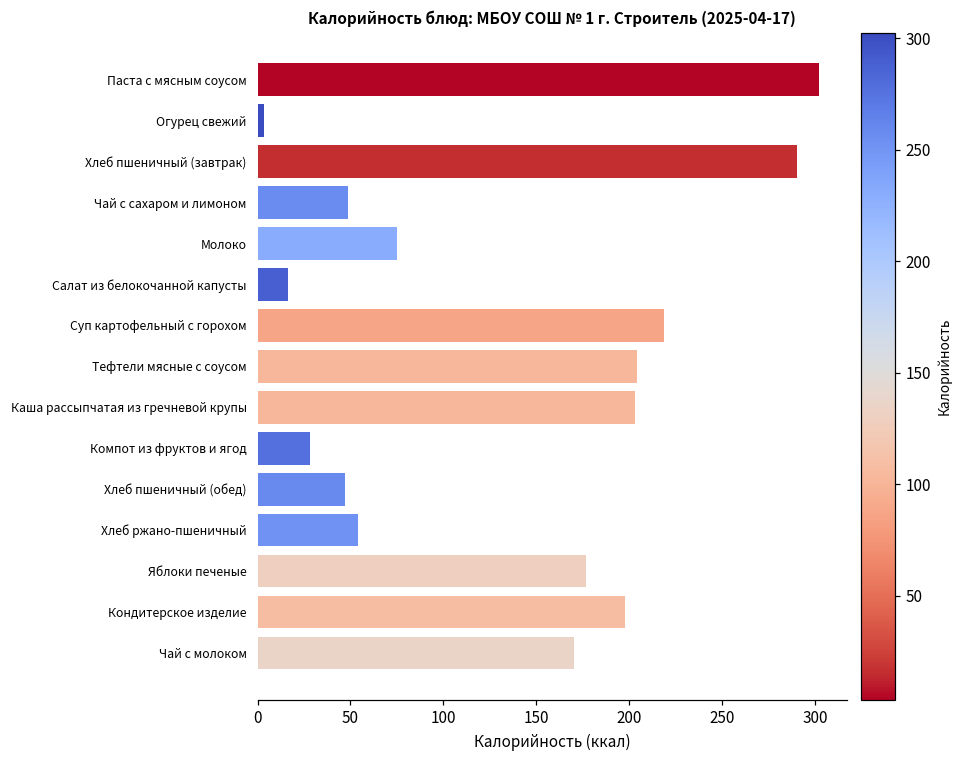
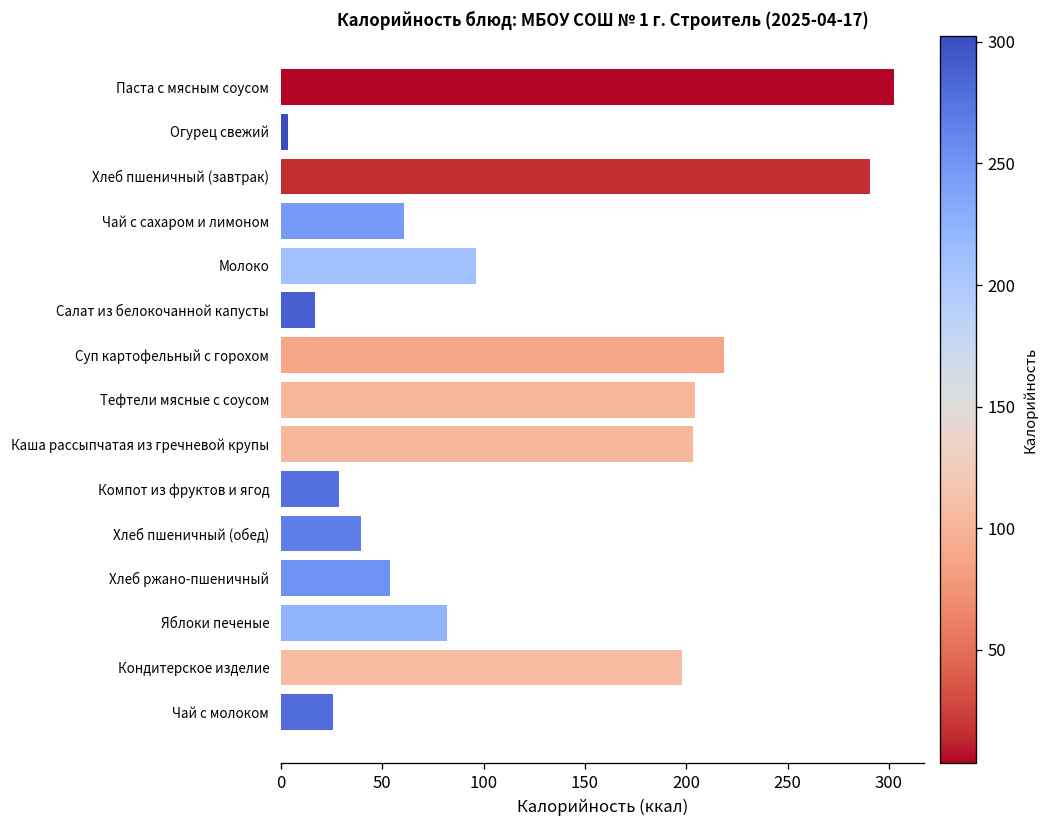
  {
    "Паста с мясным соусом": 302,
    "Огурец свежий": 3,
    "Хлеб пшеничный (завтрак)": 291,
-   "Чай с сахаром и лимоном": 49,
-   "Молоко": 75,
+   "Чай с сахаром и лимоном": 61,
+   "Молоко": 96,
    "Салат из белокочанной капусты": 17,
    "Суп картофельный с горохом": 219,
    "Тефтели мясные с соусом": 204,
    "Каша рассыпчатая из гречневой крупы": 203,
    "Компот из фруктов и ягод": 29,
-   "Хлеб пшеничный (обед)": 47,
+   "Хлеб пшеничный (обед)": 39,
    "Хлеб ржано-пшеничный": 54,
-   "Яблоки печеные": 177,
+   "Яблоки печеные": 82,
    "Кондитерское изделие": 198,
-   "Чай с молоком": 170
+   "Чай с молоком": 26
  }
